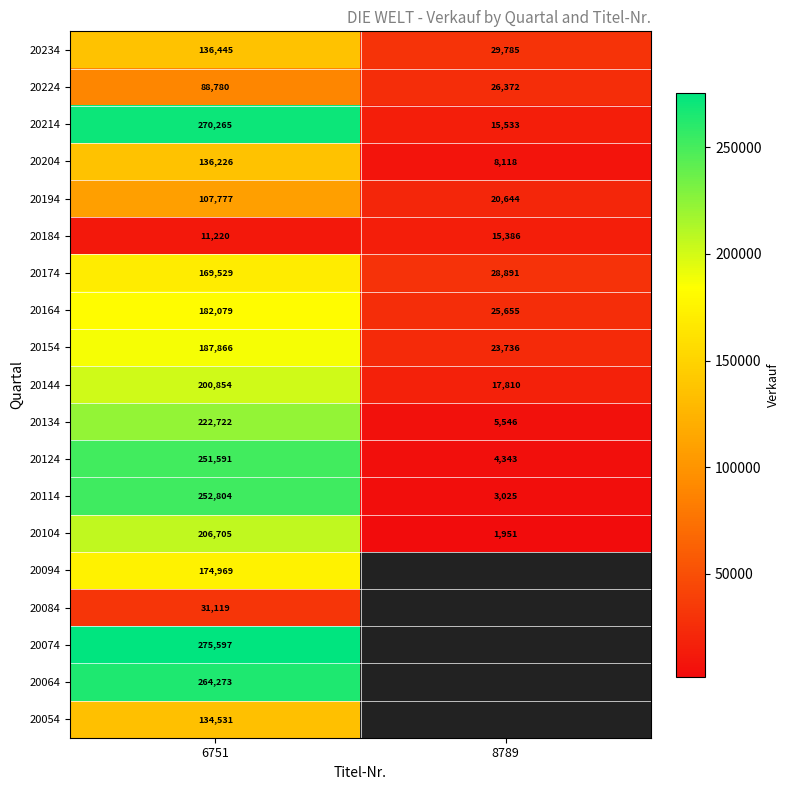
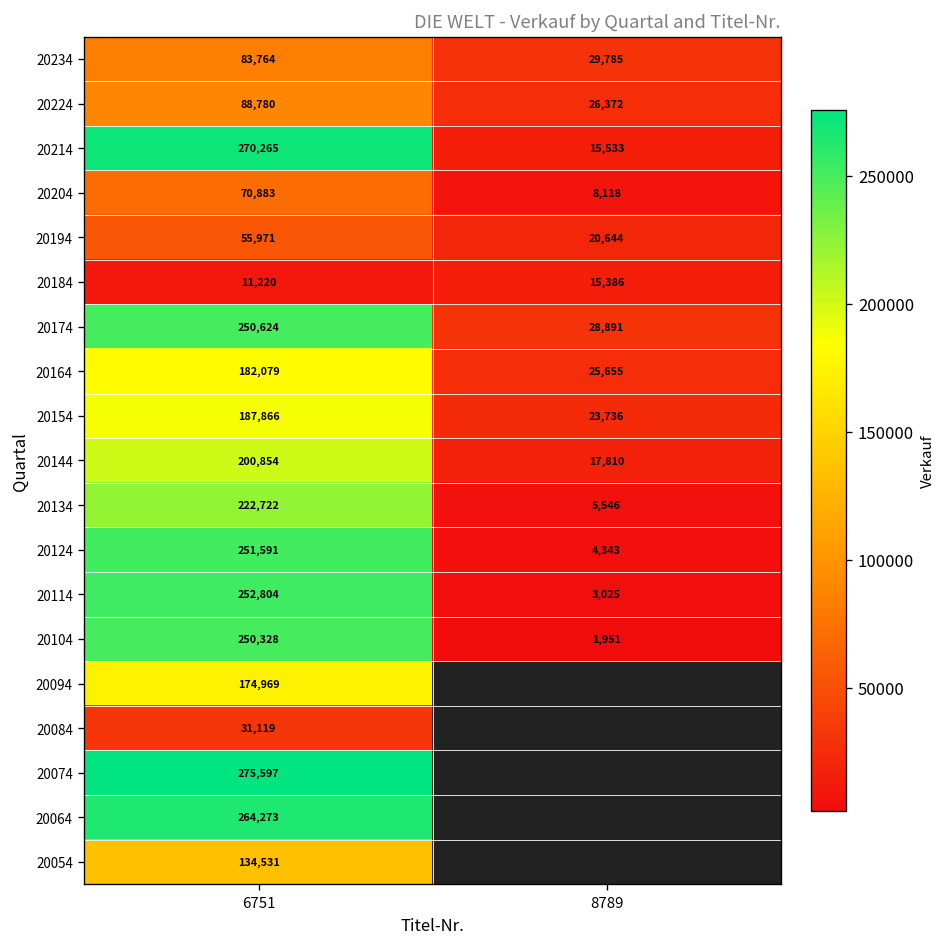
  {
    "20234": {
-     "6751": "136,445",
+     "6751": "83,764",
      "8789": "29,785"
    },
    "20224": {
      "6751": "88,780",
      "8789": "26,372"
    },
    "20214": {
      "6751": "270,265",
      "8789": "15,533"
    },
    "20204": {
-     "6751": "136,226",
+     "6751": "70,883",
      "8789": "8,118"
    },
    "20194": {
-     "6751": "107,777",
+     "6751": "55,971",
      "8789": "20,644"
    },
    "20184": {
      "6751": "11,220",
      "8789": "15,386"
    },
    "20174": {
-     "6751": "169,529",
+     "6751": "250,624",
      "8789": "28,891"
    },
    "20164": {
      "6751": "182,079",
      "8789": "25,655"
    },
    "20154": {
      "6751": "187,866",
      "8789": "23,736"
    },
    "20144": {
      "6751": "200,854",
      "8789": "17,810"
    },
    "20134": {
      "6751": "222,722",
      "8789": "5,546"
    },
    "20124": {
      "6751": "251,591",
      "8789": "4,343"
    },
    "20114": {
      "6751": "252,804",
      "8789": "3,025"
    },
    "20104": {
-     "6751": "206,705",
+     "6751": "250,328",
      "8789": "1,951"
    },
    "20094": {
      "6751": "174,969"
    },
    "20084": {
      "6751": "31,119"
    },
    "20074": {
      "6751": "275,597"
    },
    "20064": {
      "6751": "264,273"
    },
    "20054": {
      "6751": "134,531"
    }
  }
